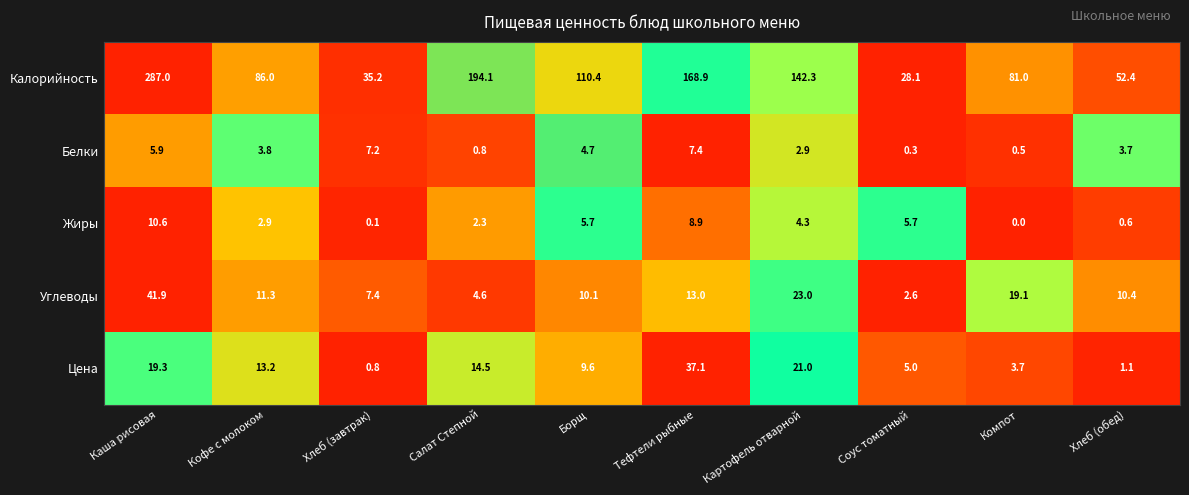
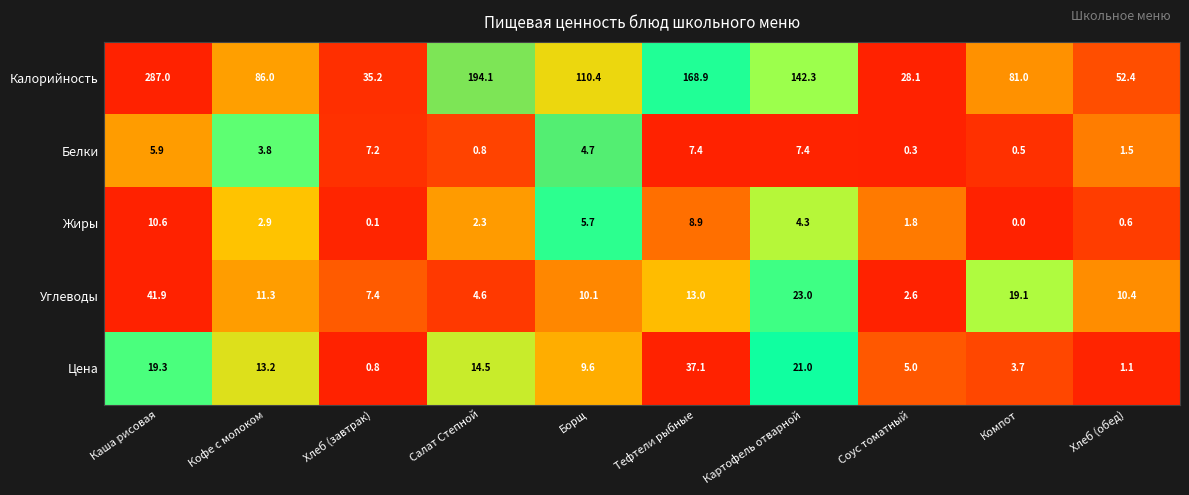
  {
    "Калорийность": {
      "Каша рисовая": 287.0,
      "Кофе с молоком": 86.0,
      "Хлеб (завтрак)": 35.2,
      "Салат Степной": 194.1,
      "Борщ": 110.4,
      "Тефтели рыбные": 168.9,
      "Картофель отварной": 142.3,
      "Соус томатный": 28.1,
      "Компот": 81.0,
      "Хлеб (обед)": 52.4
    },
    "Белки": {
      "Каша рисовая": 5.9,
      "Кофе с молоком": 3.8,
      "Хлеб (завтрак)": 7.2,
      "Салат Степной": 0.8,
      "Борщ": 4.7,
      "Тефтели рыбные": 7.4,
-     "Картофель отварной": 2.9,
+     "Картофель отварной": 7.4,
      "Соус томатный": 0.3,
      "Компот": 0.5,
-     "Хлеб (обед)": 3.7
+     "Хлеб (обед)": 1.5
    },
    "Жиры": {
      "Каша рисовая": 10.6,
      "Кофе с молоком": 2.9,
      "Хлеб (завтрак)": 0.1,
      "Салат Степной": 2.3,
      "Борщ": 5.7,
      "Тефтели рыбные": 8.9,
      "Картофель отварной": 4.3,
-     "Соус томатный": 5.7,
+     "Соус томатный": 1.8,
      "Компот": 0.0,
      "Хлеб (обед)": 0.6
    },
    "Углеводы": {
      "Каша рисовая": 41.9,
      "Кофе с молоком": 11.3,
      "Хлеб (завтрак)": 7.4,
      "Салат Степной": 4.6,
      "Борщ": 10.1,
      "Тефтели рыбные": 13.0,
      "Картофель отварной": 23.0,
      "Соус томатный": 2.6,
      "Компот": 19.1,
      "Хлеб (обед)": 10.4
    },
    "Цена": {
      "Каша рисовая": 19.3,
      "Кофе с молоком": 13.2,
      "Хлеб (завтрак)": 0.8,
      "Салат Степной": 14.5,
      "Борщ": 9.6,
      "Тефтели рыбные": 37.1,
      "Картофель отварной": 21.0,
      "Соус томатный": 5.0,
      "Компот": 3.7,
      "Хлеб (обед)": 1.1
    }
  }
